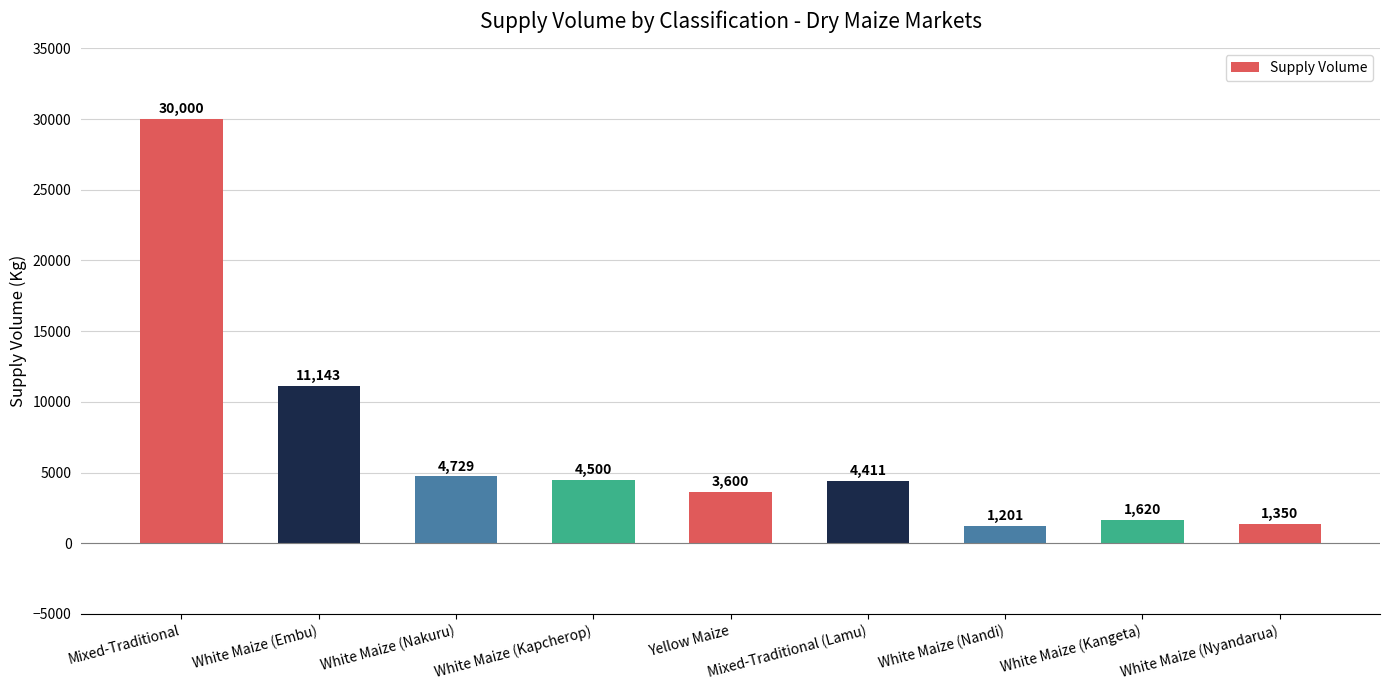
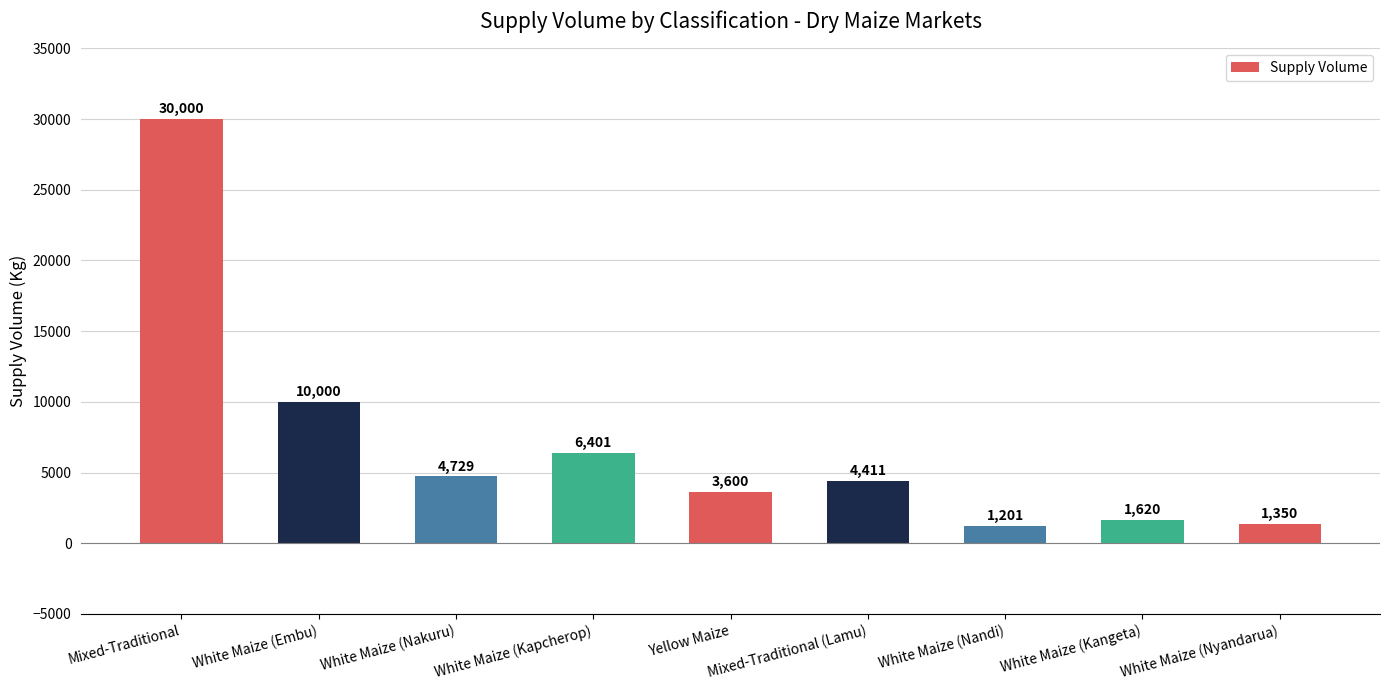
  {
    "Mixed-Traditional": "30,000",
-   "White Maize (Embu)": "11,143",
+   "White Maize (Embu)": "10,000",
    "White Maize (Nakuru)": "4,729",
-   "White Maize (Kapcherop)": "4,500",
+   "White Maize (Kapcherop)": "6,401",
    "Yellow Maize": "3,600",
    "Mixed-Traditional (Lamu)": "4,411",
    "White Maize (Nandi)": "1,201",
    "White Maize (Kangeta)": "1,620",
    "White Maize (Nyandarua)": "1,350"
  }
